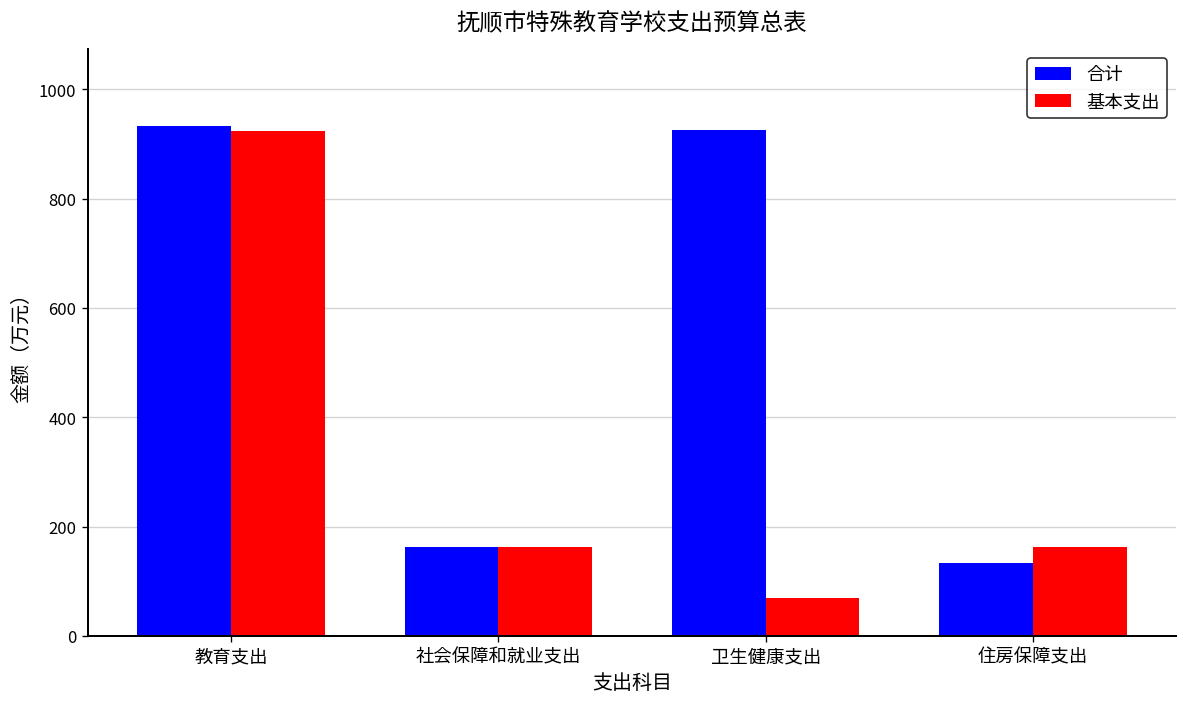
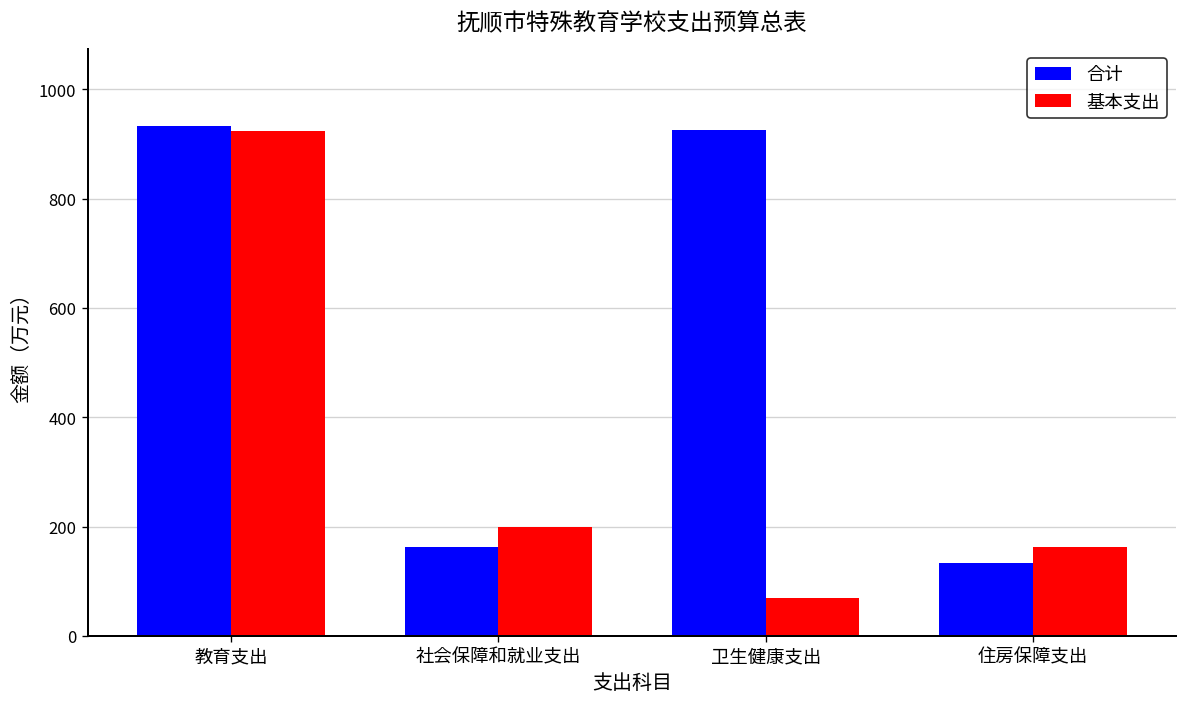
  {
    "合计": {
      "教育支出": 930,
      "社会保障和就业支出": 160,
      "卫生健康支出": 930,
      "住房保障支出": 130
    },
    "基本支出": {
      "教育支出": 920,
-     "社会保障和就业支出": 160,
+     "社会保障和就业支出": 200,
      "卫生健康支出": 70,
      "住房保障支出": 160
    }
  }
